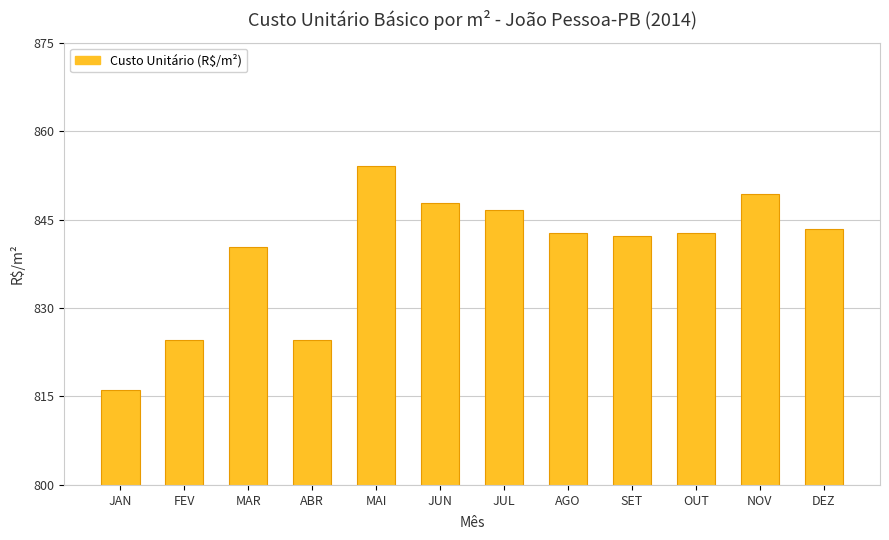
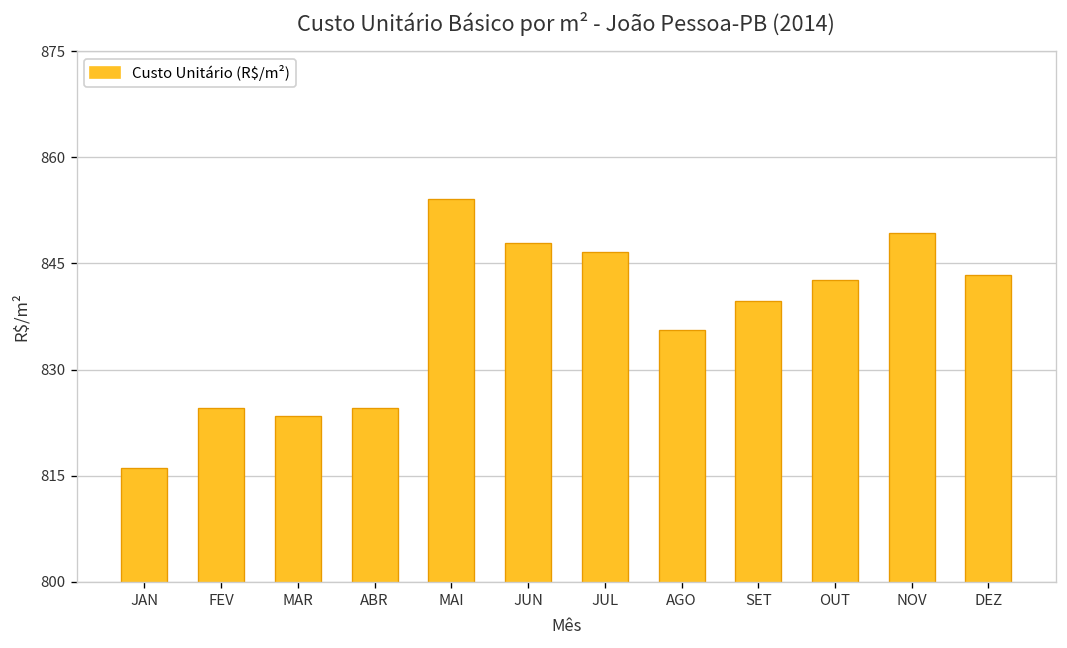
  {
    "JAN": 816,
    "FEV": 825,
-   "MAR": 840,
+   "MAR": 823,
    "ABR": 825,
    "MAI": 854,
    "JUN": 848,
    "JUL": 847,
-   "AGO": 843,
-   "SET": 842,
+   "AGO": 836,
+   "SET": 840,
    "OUT": 843,
    "NOV": 849,
    "DEZ": 843
  }
